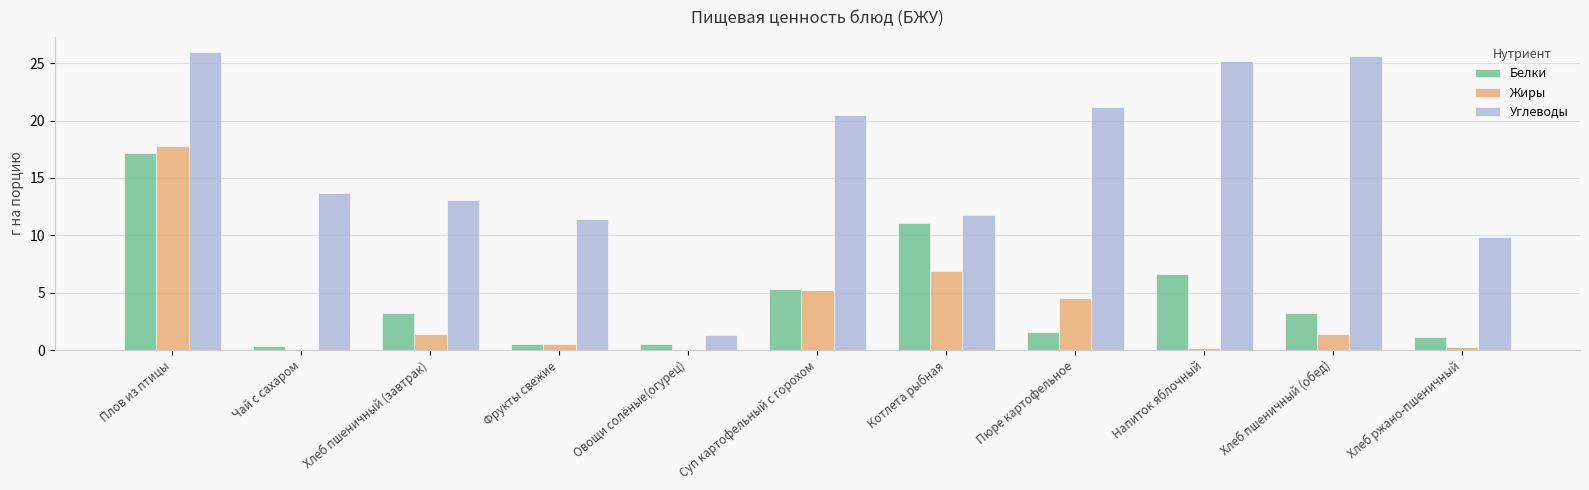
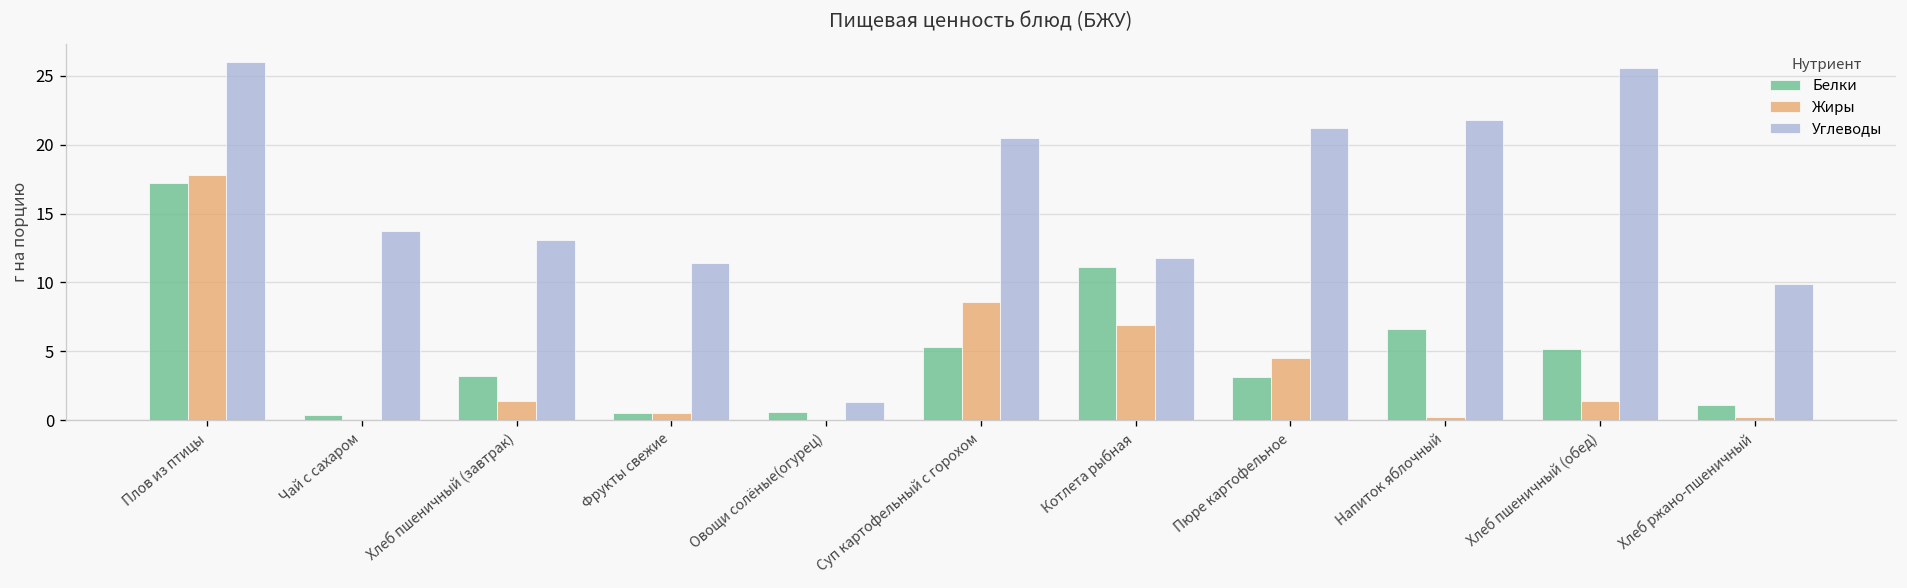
  {
    "Белки": {
      "Плов из птицы": 17.2,
      "Чай с сахаром": 0.4,
      "Хлеб пшеничный (завтрак)": 3.2,
      "Фрукты свежие": 0.5,
      "Овощи солёные(огурец)": 0.6,
      "Суп картофельный с горохом": 5.3,
      "Котлета рыбная": 11.1,
-     "Пюре картофельное": 1.6,
+     "Пюре картофельное": 3.1,
      "Напиток яблочный": 6.6,
-     "Хлеб пшеничный (обед)": 3.2,
+     "Хлеб пшеничный (обед)": 5.1,
      "Хлеб ржано-пшеничный": 1.1
    },
    "Жиры": {
      "Плов из птицы": 17.8,
      "Чай с сахаром": 0.0,
      "Хлеб пшеничный (завтрак)": 1.4,
      "Фрукты свежие": 0.5,
-     "Суп картофельный с горохом": 5.2,
+     "Суп картофельный с горохом": 8.6,
      "Котлета рыбная": 6.9,
      "Пюре картофельное": 4.5,
      "Хлеб пшеничный (обед)": 1.4,
      "Хлеб ржано-пшеничный": 0.2
    },
    "Углеводы": {
      "Плов из птицы": 26.0,
      "Чай с сахаром": 13.7,
      "Хлеб пшеничный (завтрак)": 13.1,
      "Фрукты свежие": 11.4,
      "Овощи солёные(огурец)": 1.3,
      "Суп картофельный с горохом": 20.5,
      "Котлета рыбная": 11.8,
      "Пюре картофельное": 21.2,
-     "Напиток яблочный": 25.2,
+     "Напиток яблочный": 21.8,
      "Хлеб пшеничный (обед)": 25.6,
      "Хлеб ржано-пшеничный": 9.9
    }
  }
